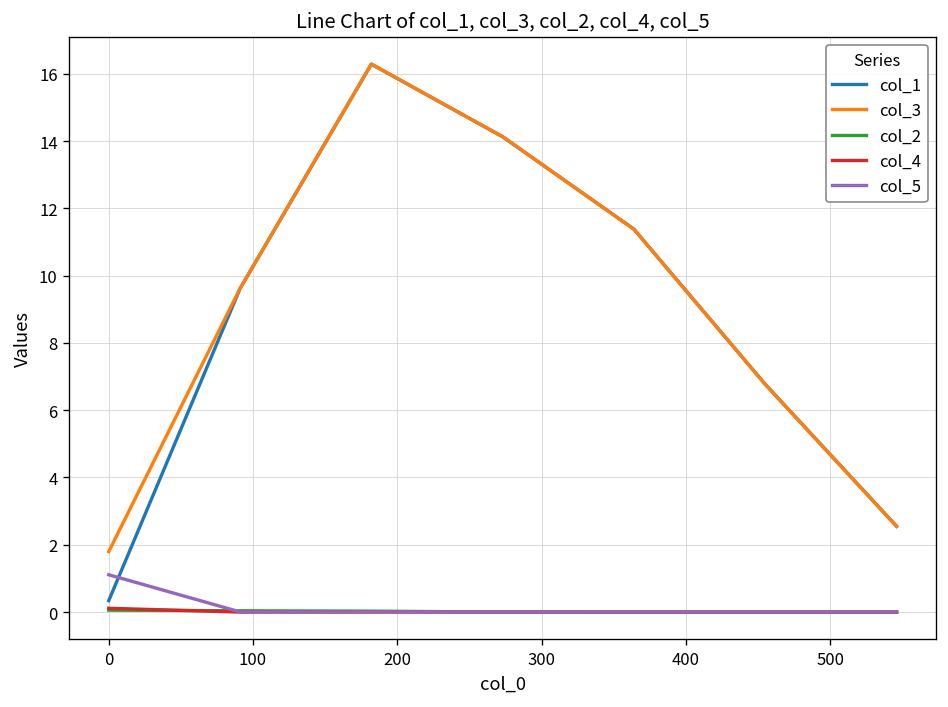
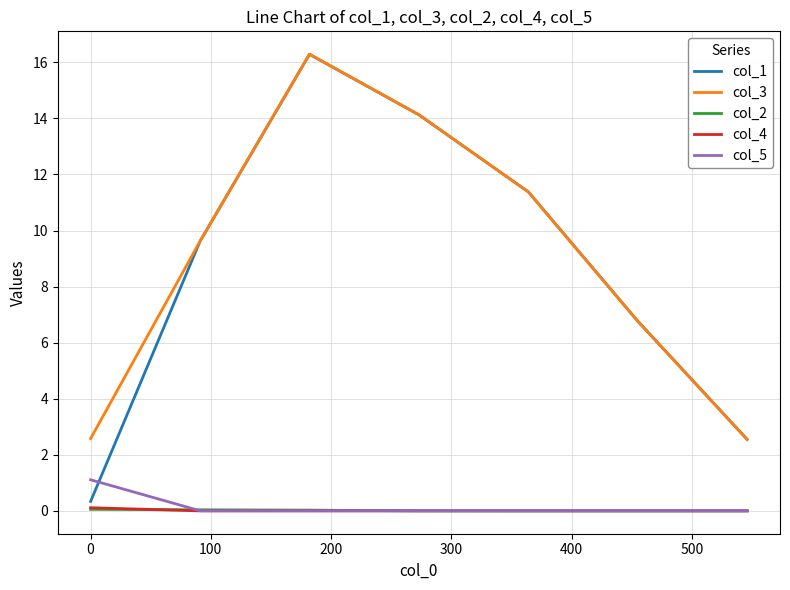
  {
    "col_1": {
      "0": 0.3
    },
    "col_3": {
-     "0": 1.8
+     "0": 2.6
    },
    "col_5": {
      "0": 1.1
    }
  }
